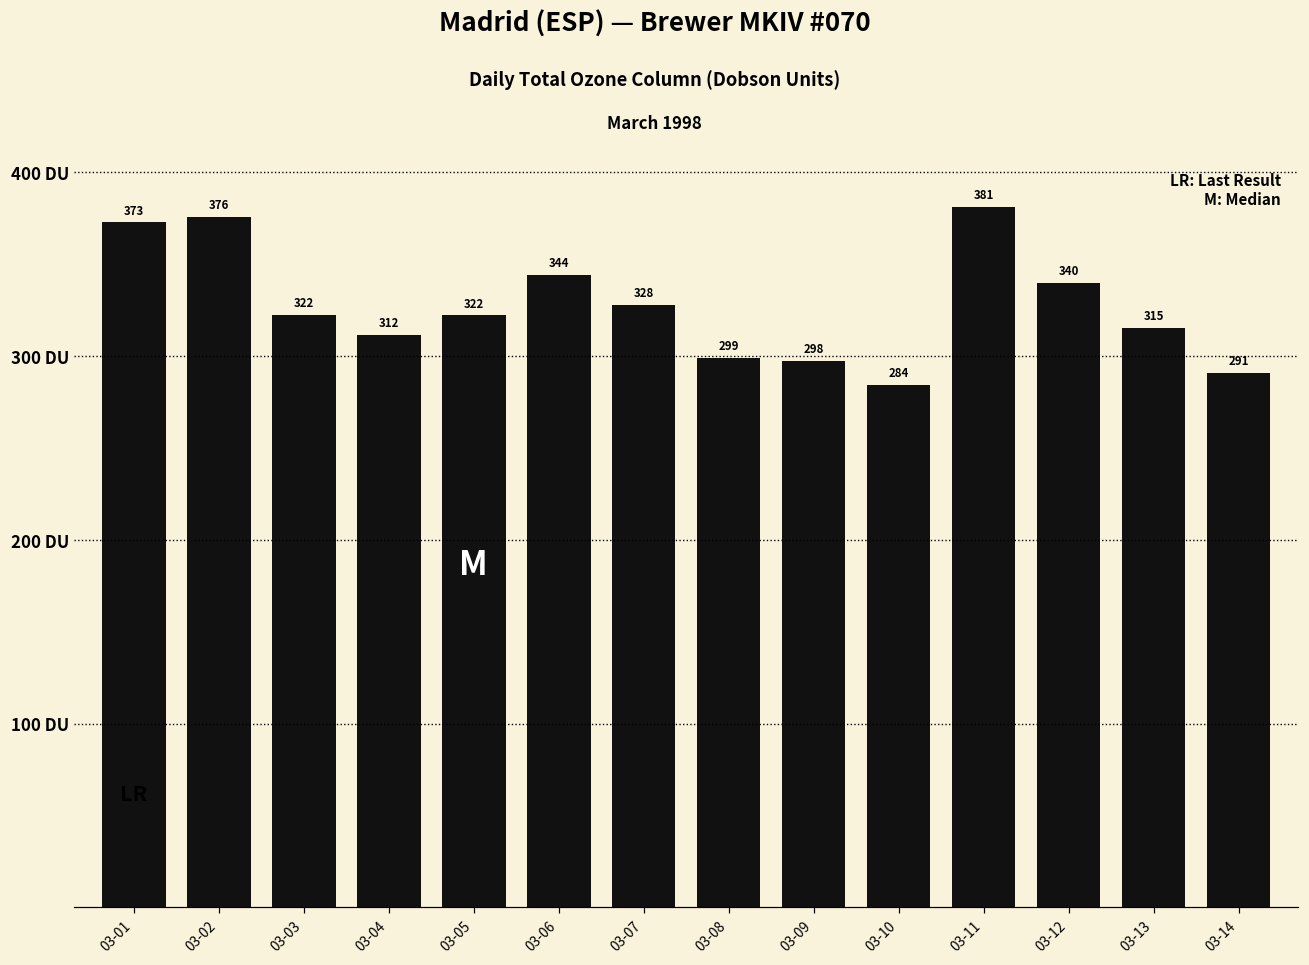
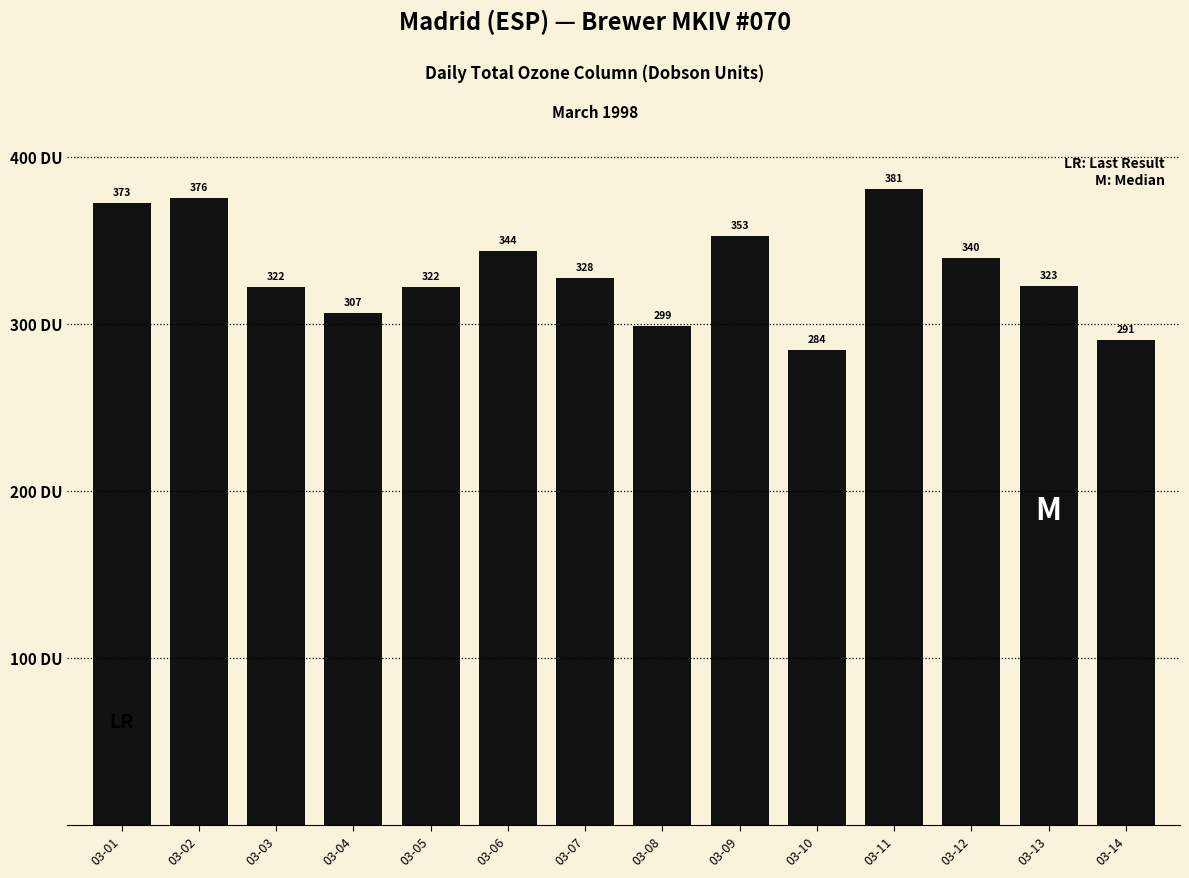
  {
    "03-01": 373,
    "03-02": 376,
    "03-03": 322,
-   "03-04": 312,
+   "03-04": 307,
    "03-05": 322,
    "03-06": 344,
    "03-07": 328,
    "03-08": 299,
-   "03-09": 298,
+   "03-09": 353,
    "03-10": 284,
    "03-11": 381,
    "03-12": 340,
-   "03-13": 315,
+   "03-13": 323,
    "03-14": 291
  }
